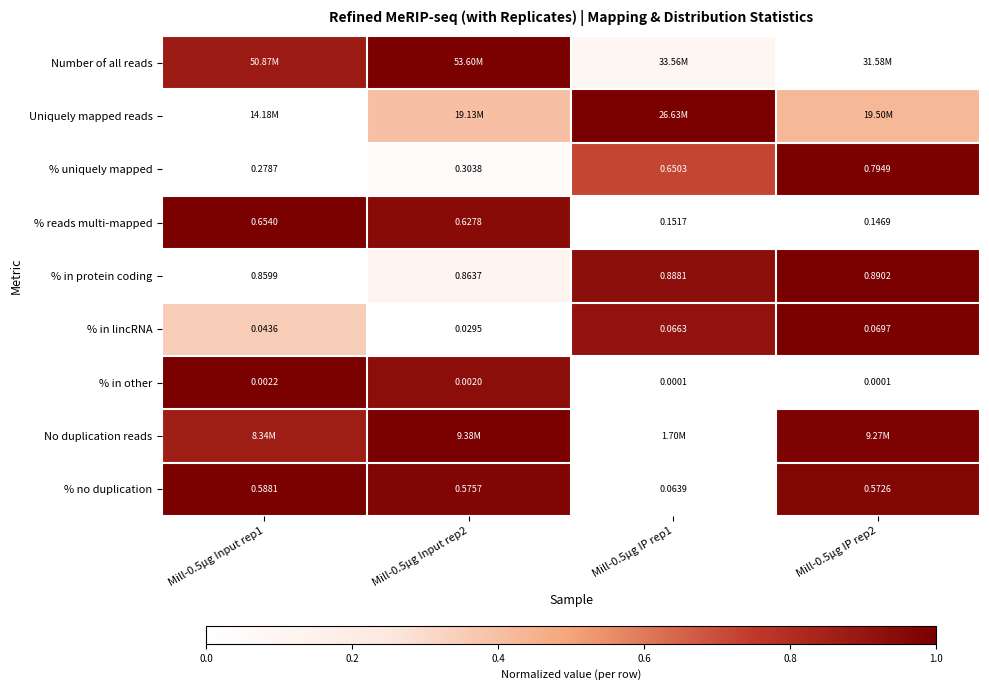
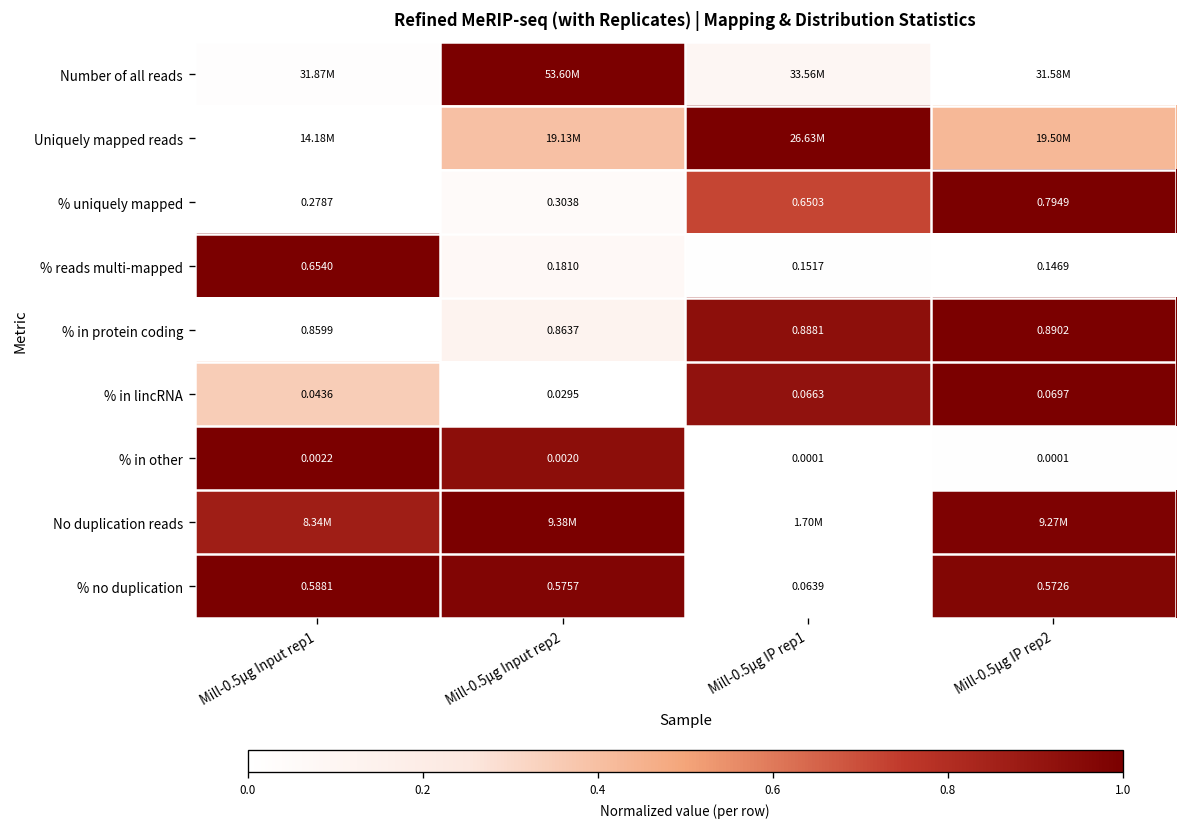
  {
    "Number of all reads": {
-     "Mill-0.5µg Input rep1": "50.87M",
+     "Mill-0.5µg Input rep1": "31.87M",
      "Mill-0.5µg Input rep2": "53.60M",
      "Mill-0.5µg IP rep1": "33.56M",
      "Mill-0.5µg IP rep2": "31.58M"
    },
    "Uniquely mapped reads": {
      "Mill-0.5µg Input rep1": "14.18M",
      "Mill-0.5µg Input rep2": "19.13M",
      "Mill-0.5µg IP rep1": "26.63M",
      "Mill-0.5µg IP rep2": "19.50M"
    },
    "% uniquely mapped": {
      "Mill-0.5µg Input rep1": "0.2787",
      "Mill-0.5µg Input rep2": "0.3038",
      "Mill-0.5µg IP rep1": "0.6503",
      "Mill-0.5µg IP rep2": "0.7949"
    },
    "% reads multi-mapped": {
      "Mill-0.5µg Input rep1": "0.6540",
-     "Mill-0.5µg Input rep2": "0.6278",
+     "Mill-0.5µg Input rep2": "0.1810",
      "Mill-0.5µg IP rep1": "0.1517",
      "Mill-0.5µg IP rep2": "0.1469"
    },
    "% in protein coding": {
      "Mill-0.5µg Input rep1": "0.8599",
      "Mill-0.5µg Input rep2": "0.8637",
      "Mill-0.5µg IP rep1": "0.8881",
      "Mill-0.5µg IP rep2": "0.8902"
    },
    "% in lincRNA": {
      "Mill-0.5µg Input rep1": "0.0436",
      "Mill-0.5µg Input rep2": "0.0295",
      "Mill-0.5µg IP rep1": "0.0663",
      "Mill-0.5µg IP rep2": "0.0697"
    },
    "% in other": {
      "Mill-0.5µg Input rep1": "0.0022",
      "Mill-0.5µg Input rep2": "0.0020",
      "Mill-0.5µg IP rep1": "0.0001",
      "Mill-0.5µg IP rep2": "0.0001"
    },
    "No duplication reads": {
      "Mill-0.5µg Input rep1": "8.34M",
      "Mill-0.5µg Input rep2": "9.38M",
      "Mill-0.5µg IP rep1": "1.70M",
      "Mill-0.5µg IP rep2": "9.27M"
    },
    "% no duplication": {
      "Mill-0.5µg Input rep1": "0.5881",
      "Mill-0.5µg Input rep2": "0.5757",
      "Mill-0.5µg IP rep1": "0.0639",
      "Mill-0.5µg IP rep2": "0.5726"
    }
  }
